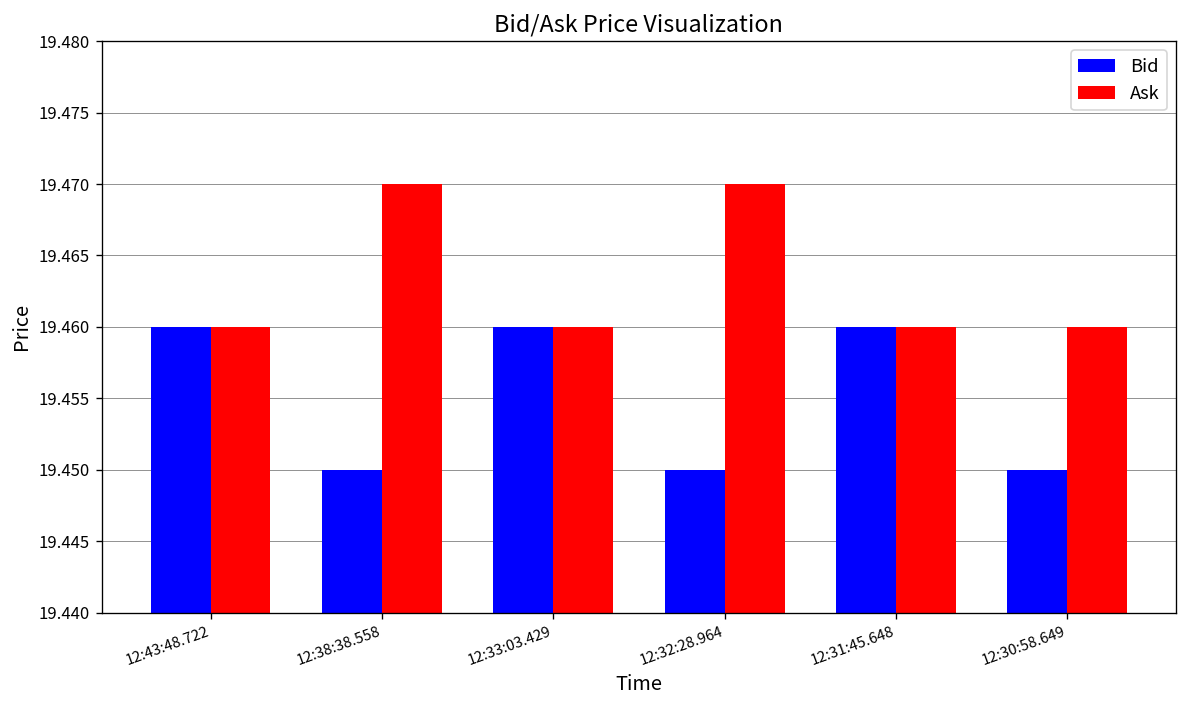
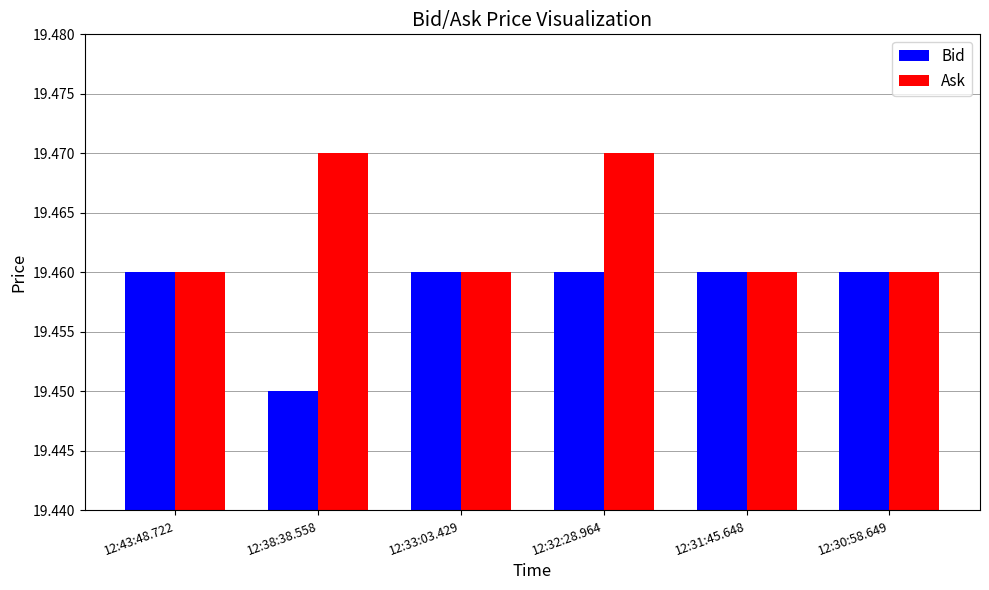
  {
    "Bid": {
      "12:43:48.722": 19.46,
      "12:38:38.558": 19.45,
      "12:33:03.429": 19.46,
-     "12:32:28.964": 19.45,
+     "12:32:28.964": 19.46,
      "12:31:45.648": 19.46,
-     "12:30:58.649": 19.45
+     "12:30:58.649": 19.46
    },
    "Ask": {
      "12:43:48.722": 19.46,
      "12:38:38.558": 19.47,
      "12:33:03.429": 19.46,
      "12:32:28.964": 19.47,
      "12:31:45.648": 19.46,
      "12:30:58.649": 19.46
    }
  }
